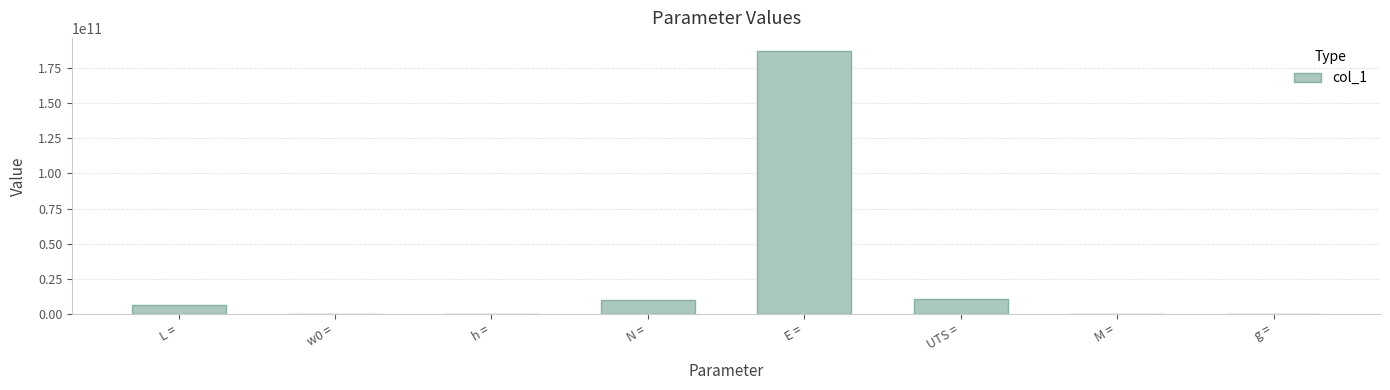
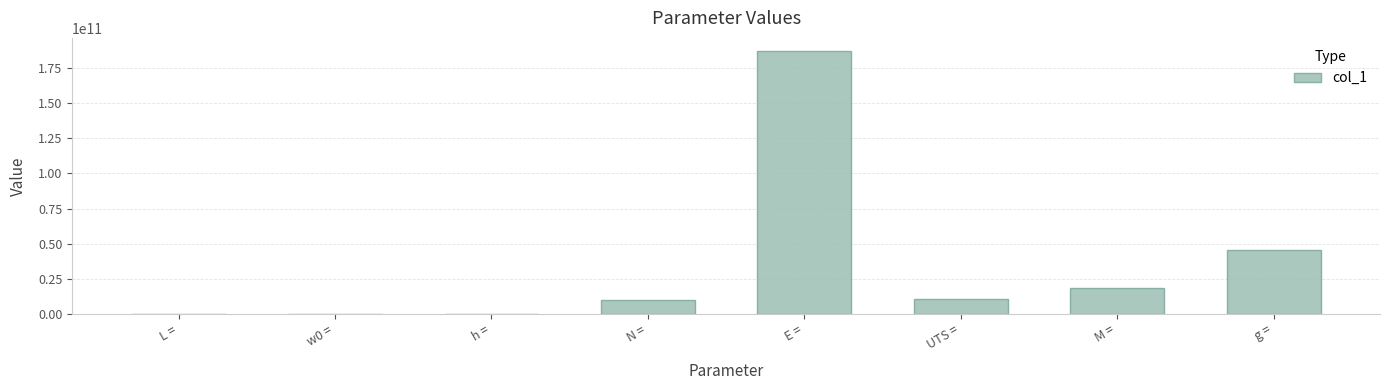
  {
-   "L =": 6000000000,
+   "L =": 0,
    "N =": 10000000000,
    "E =": 187000000000,
    "UTS =": 11000000000,
-   "M =": 0,
-   "g =": 0
+   "M =": 19000000000,
+   "g =": 45000000000
  }
